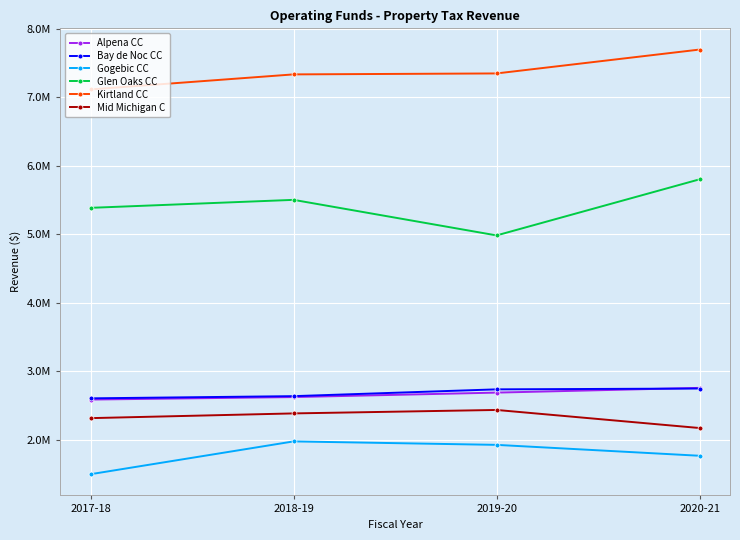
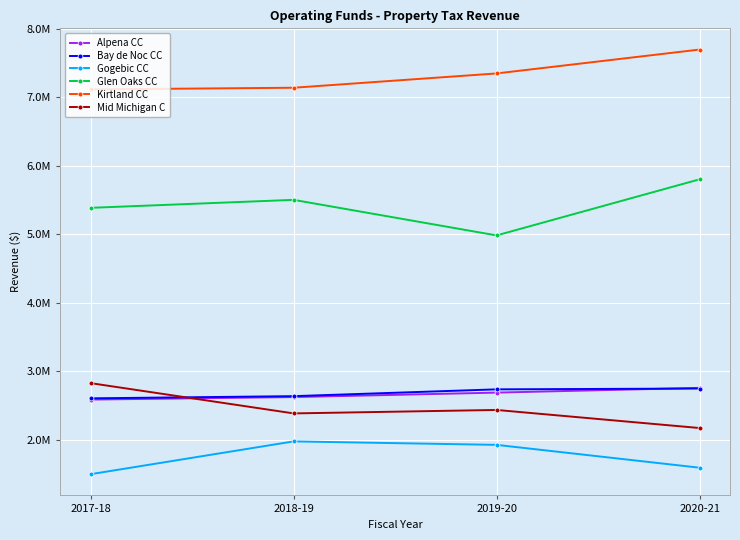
  {
    "Alpena CC": {
      "2019-20": 2700000
    },
    "Bay de Noc CC": {
      "2019-20": 2700000
    },
    "Gogebic CC": {
      "2017-18": 1500000,
      "2018-19": 2000000,
      "2019-20": 1900000,
-     "2020-21": 1800000
+     "2020-21": 1600000
    },
    "Glen Oaks CC": {
      "2017-18": 5400000,
      "2018-19": 5500000,
      "2019-20": 5000000,
      "2020-21": 5800000
    },
    "Kirtland CC": {
-     "2018-19": 7300000,
+     "2018-19": 7100000,
      "2019-20": 7300000,
      "2020-21": 7700000
    },
    "Mid Michigan C": {
-     "2017-18": 2300000,
+     "2017-18": 2800000,
      "2018-19": 2400000,
      "2019-20": 2400000,
      "2020-21": 2200000
    }
  }
